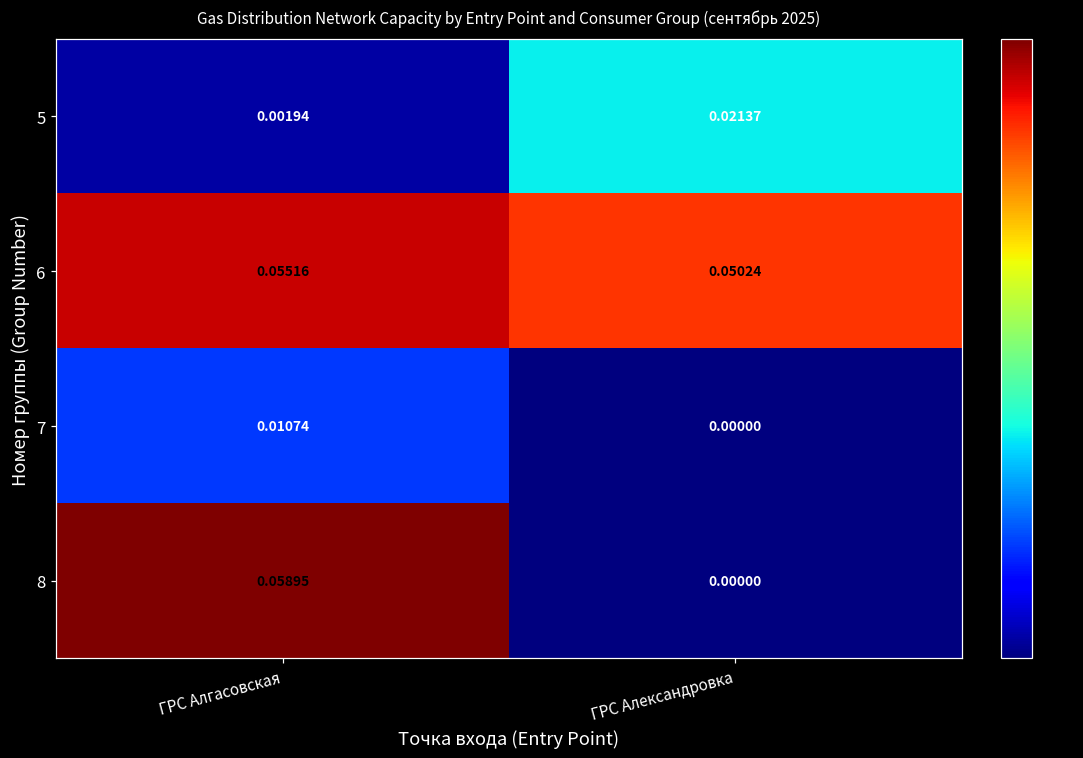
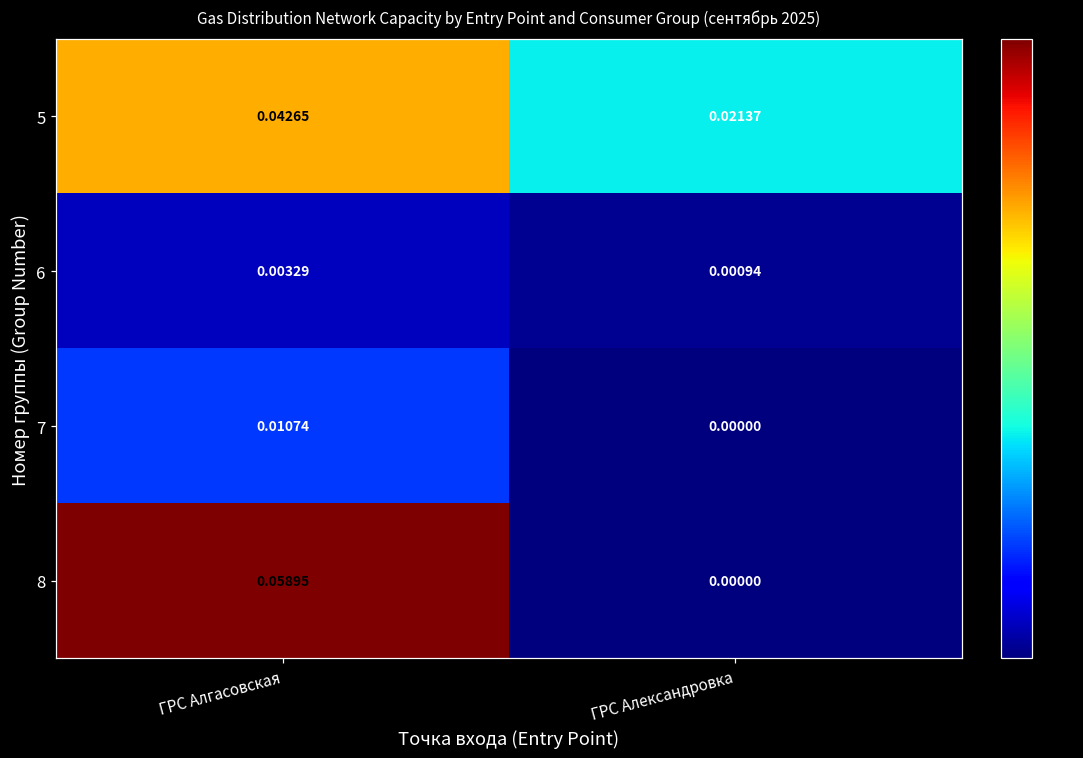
  {
    "5": {
-     "ГРС Алгасовская": 0.00194,
+     "ГРС Алгасовская": 0.04265,
      "ГРС Александровка": 0.02137
    },
    "6": {
-     "ГРС Алгасовская": 0.05516,
-     "ГРС Александровка": 0.05024
+     "ГРС Алгасовская": 0.00329,
+     "ГРС Александровка": 0.00094
    },
    "7": {
      "ГРС Алгасовская": 0.01074,
      "ГРС Александровка": 0.00000
    },
    "8": {
      "ГРС Алгасовская": 0.05895,
      "ГРС Александровка": 0.00000
    }
  }
